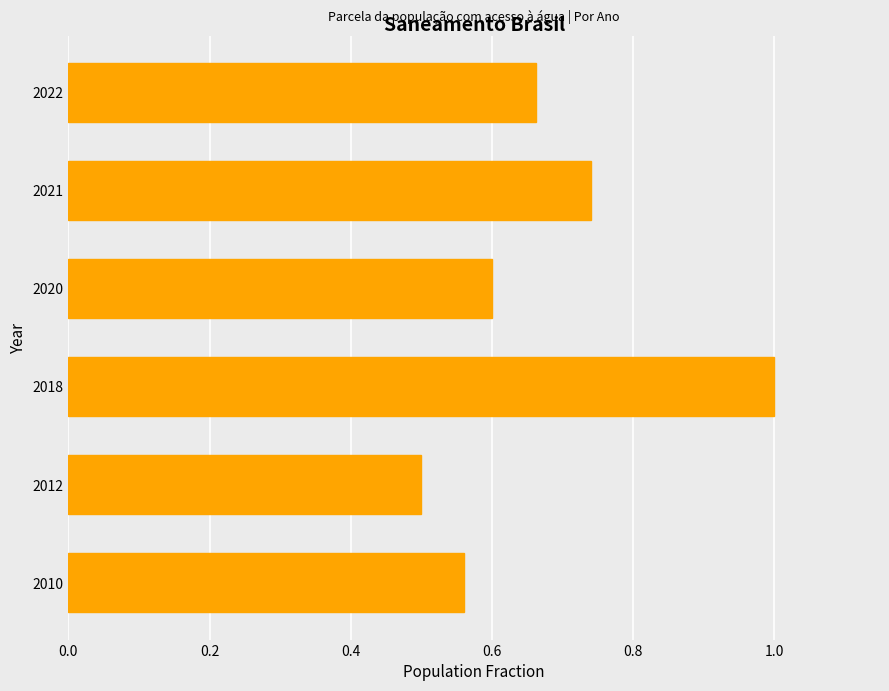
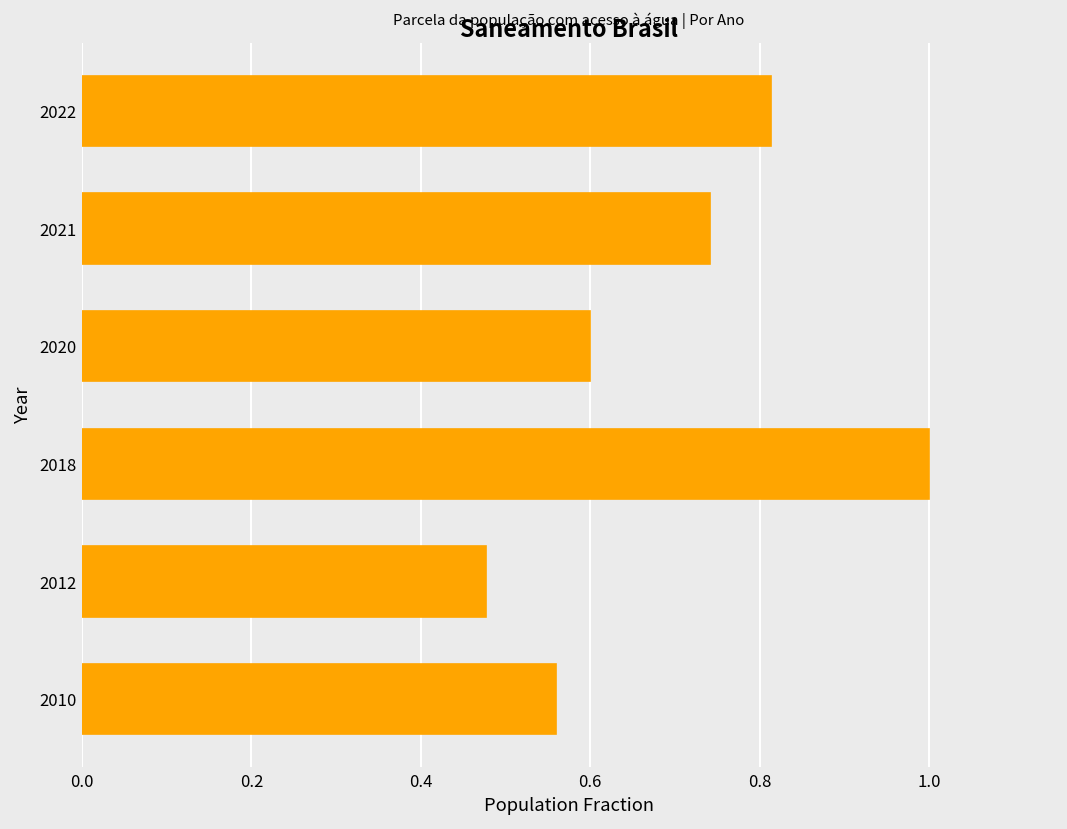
  {
-   "2022": 0.66,
+   "2022": 0.81,
    "2021": 0.74,
    "2020": 0.60,
    "2018": 1.00,
-   "2012": 0.50,
+   "2012": 0.48,
    "2010": 0.56
  }
